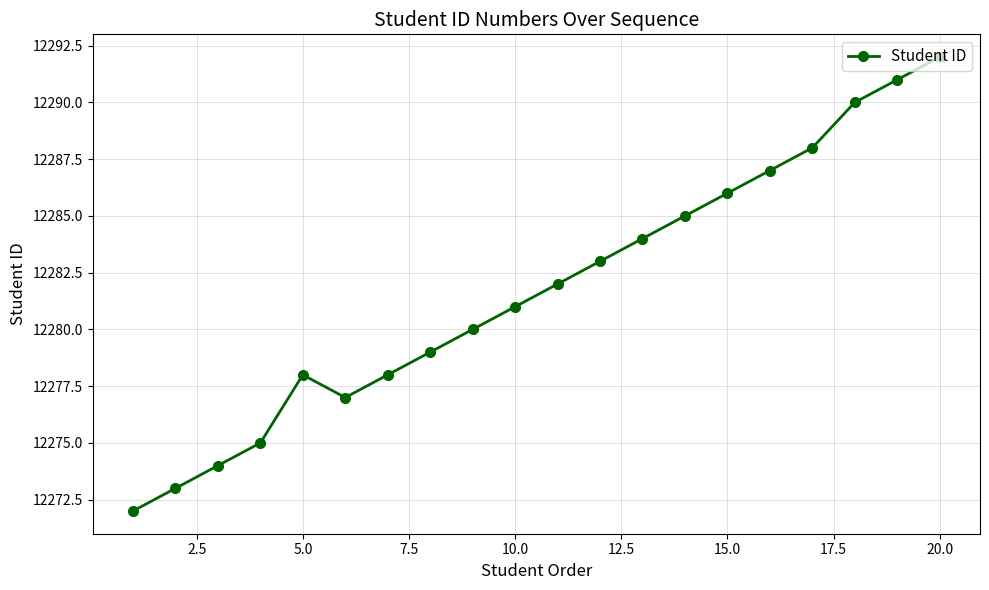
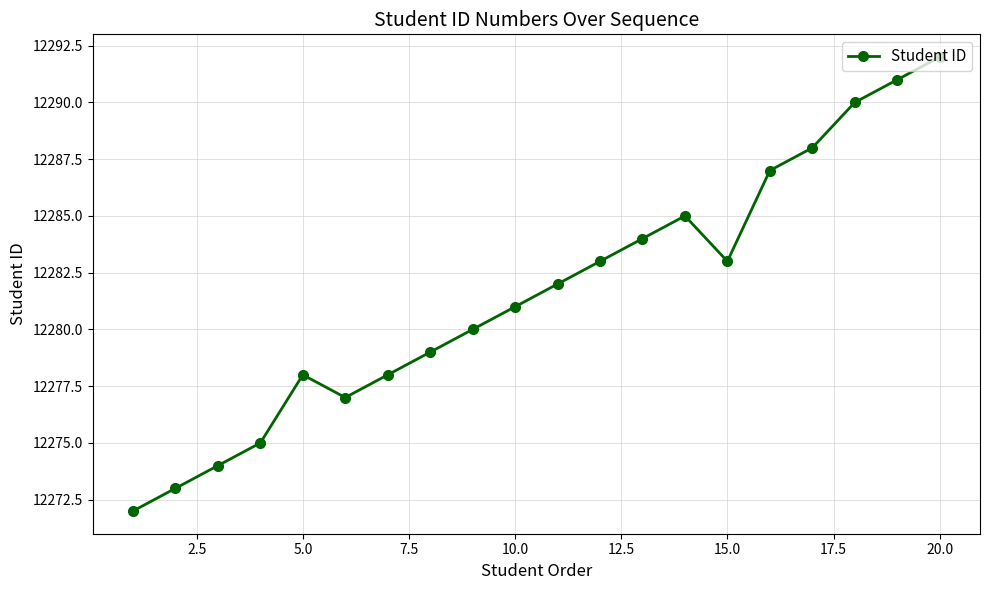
  {
    "5.0": 12278,
    "10.0": 12281,
-   "15.0": 12286
+   "15.0": 12283
  }
